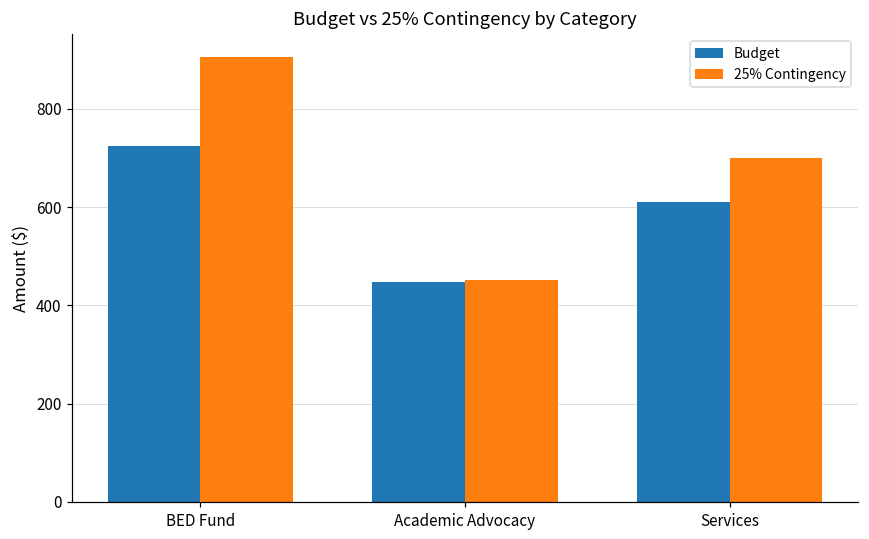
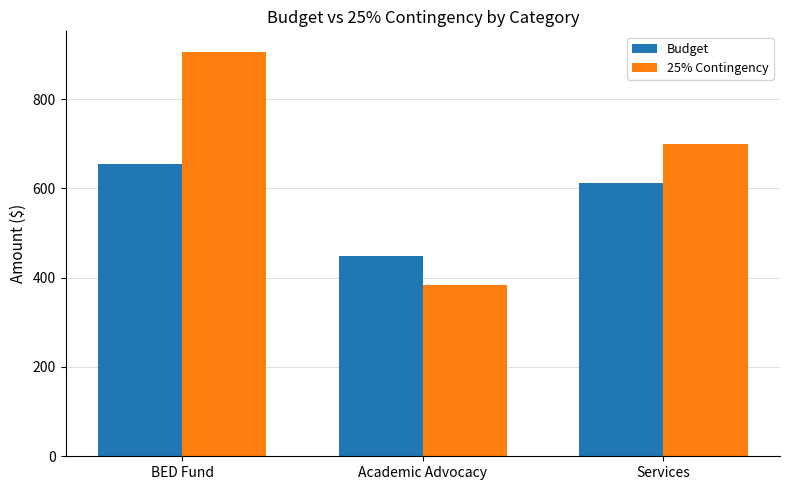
  {
    "Budget": {
-     "BED Fund": 730,
+     "BED Fund": 650,
      "Academic Advocacy": 450,
      "Services": 610
    },
    "25% Contingency": {
      "BED Fund": 910,
-     "Academic Advocacy": 450,
+     "Academic Advocacy": 380,
      "Services": 700
    }
  }
